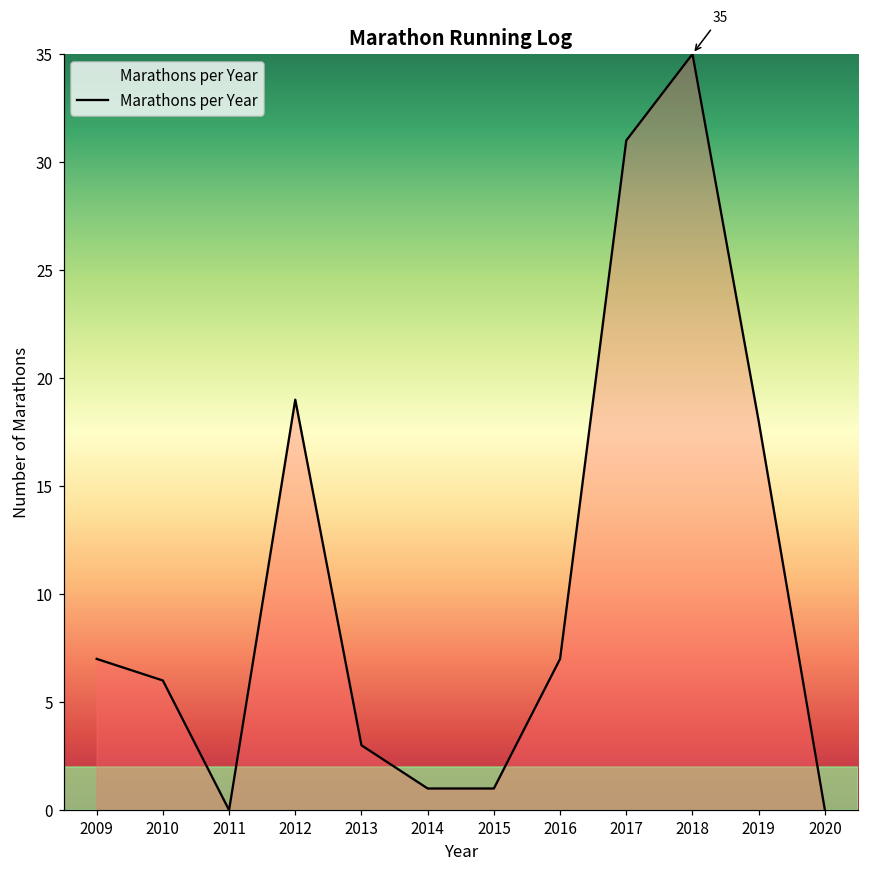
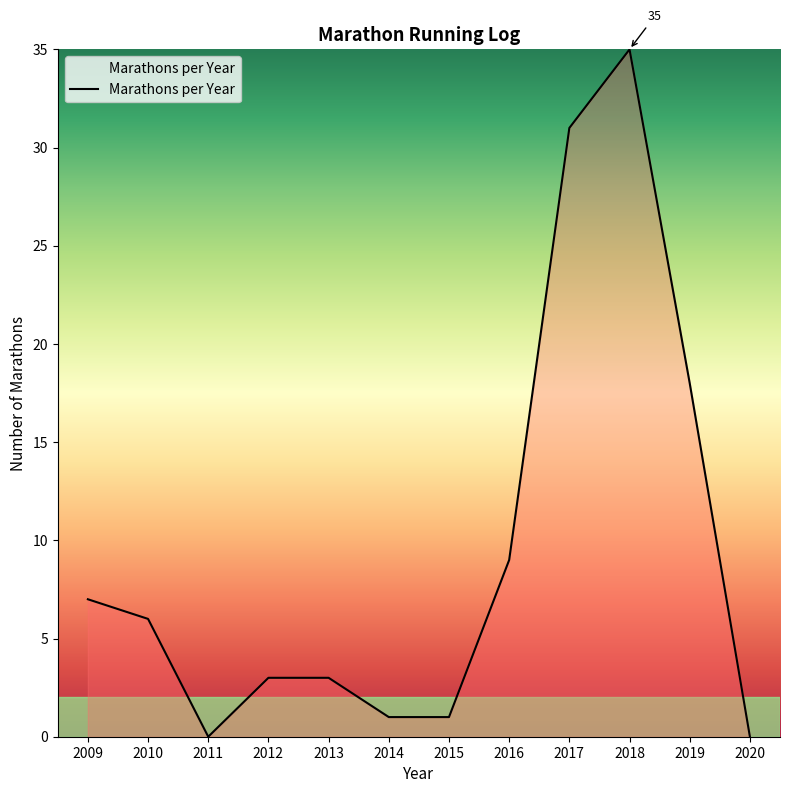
  {
    "2009": 7,
    "2010": 6,
-   "2012": 19,
+   "2012": 3,
    "2013": 3,
-   "2016": 7,
+   "2016": 9,
    "2017": 31,
    "2019": 18
  }
